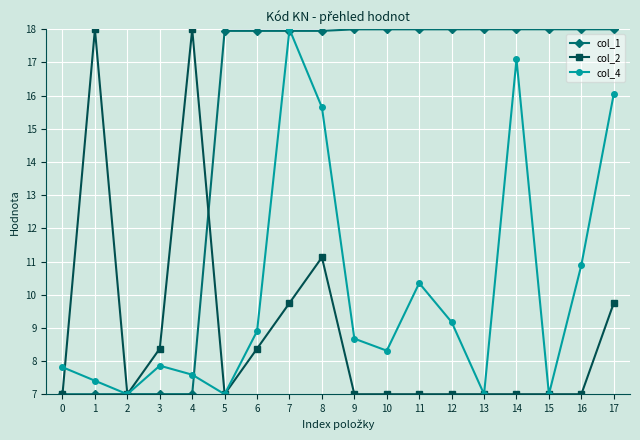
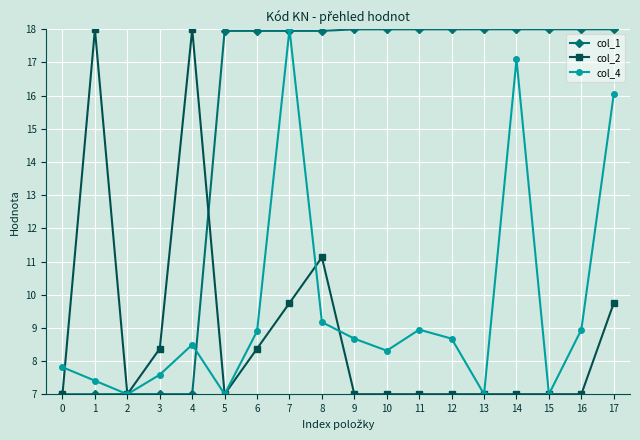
  {
    "col_4": {
      "0": 7.8,
      "1": 7.4,
-     "3": 7.9,
-     "4": 7.6,
+     "3": 7.6,
+     "4": 8.5,
      "6": 8.9,
-     "8": 15.6,
+     "8": 9.2,
      "9": 8.7,
      "10": 8.3,
-     "11": 10.3,
-     "12": 9.2,
+     "11": 8.9,
+     "12": 8.7,
      "14": 17.1,
-     "16": 10.9,
+     "16": 8.9,
      "17": 16.1
    }
  }
